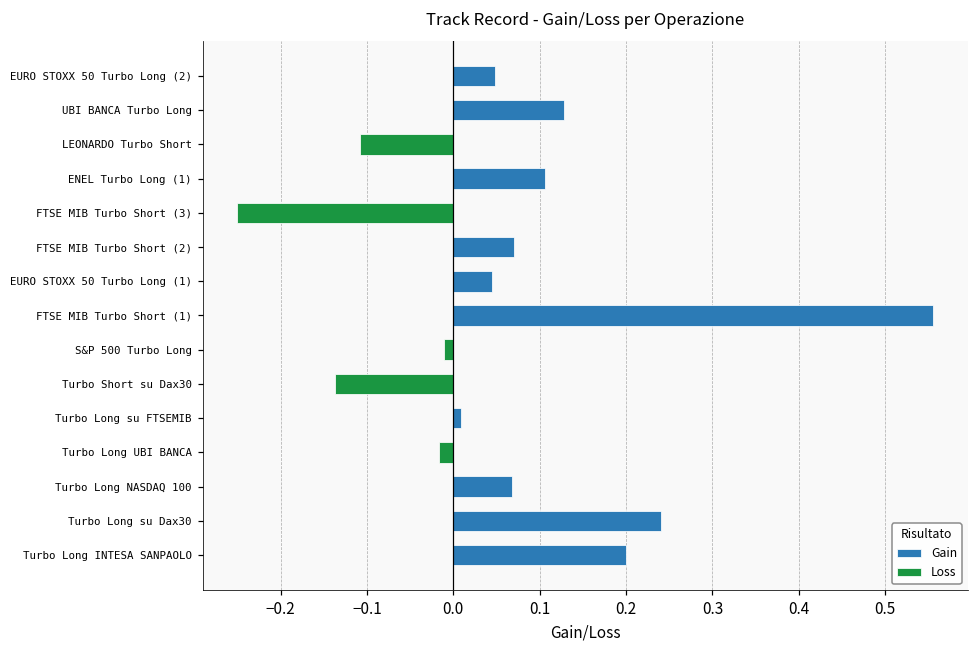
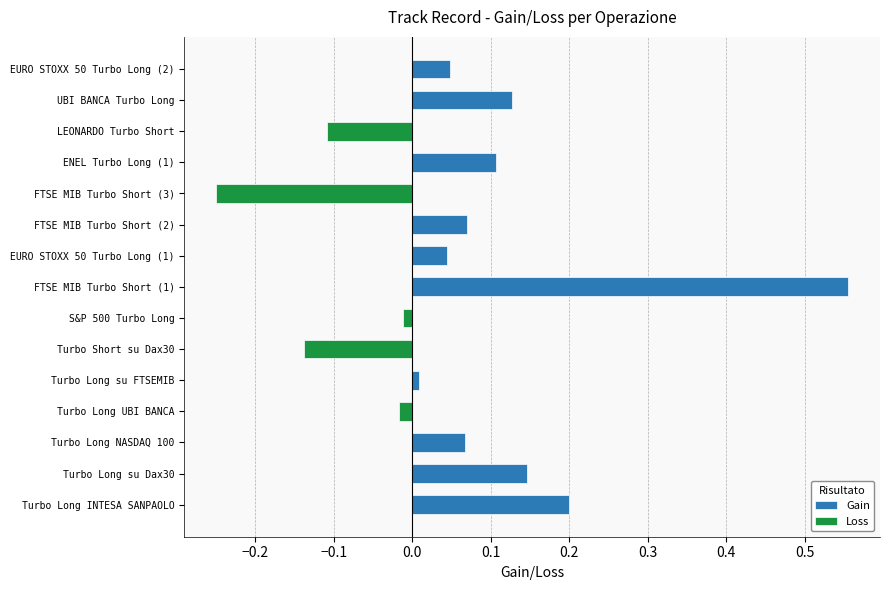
  {
    "Gain": {
      "EURO STOXX 50 Turbo Long (2)": 0.05,
      "UBI BANCA Turbo Long": 0.13,
      "ENEL Turbo Long (1)": 0.11,
      "FTSE MIB Turbo Short (2)": 0.07,
      "EURO STOXX 50 Turbo Long (1)": 0.04,
      "FTSE MIB Turbo Short (1)": 0.56,
      "Turbo Long su FTSEMIB": 0.01,
      "Turbo Long NASDAQ 100": 0.07,
-     "Turbo Long su Dax30": 0.24,
+     "Turbo Long su Dax30": 0.15,
      "Turbo Long INTESA SANPAOLO": 0.20
    },
    "Loss": {
      "LEONARDO Turbo Short": -0.11,
      "FTSE MIB Turbo Short (3)": -0.25,
      "S&P 500 Turbo Long": -0.01,
      "Turbo Short su Dax30": -0.14,
      "Turbo Long UBI BANCA": -0.02
    }
  }
